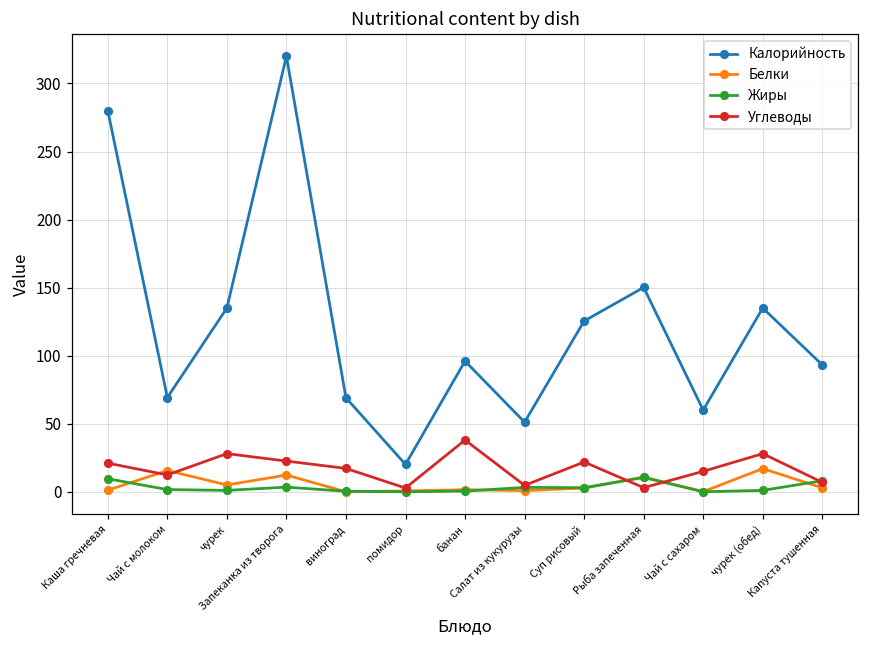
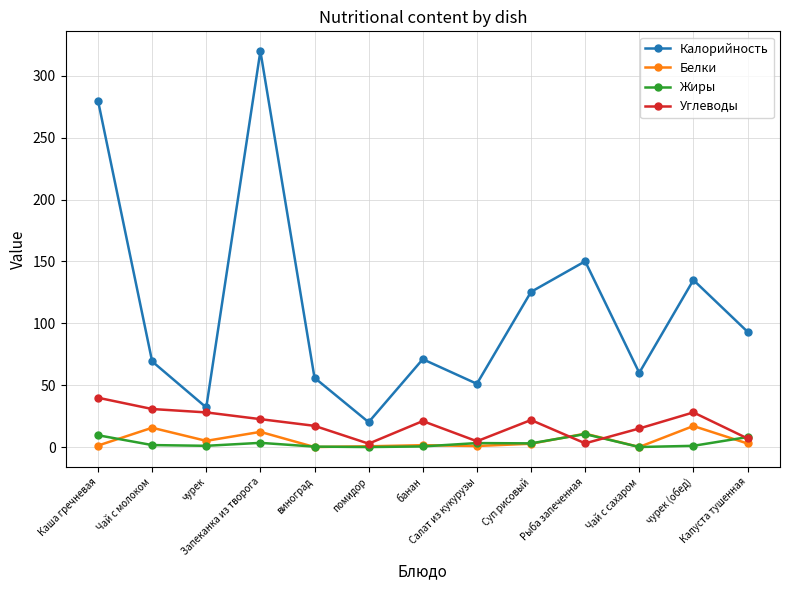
  {
    "Калорийность": {
      "Каша гречневая": 280,
      "Чай с молоком": 69,
-     "чурек": 135,
+     "чурек": 32,
      "Запеканка из творога": 320,
-     "виноград": 69,
+     "виноград": 56,
      "помидор": 20,
-     "банан": 96,
+     "банан": 71,
      "Салат из кукурузы": 51,
      "Суп рисовый": 125,
      "Рыба запеченная": 150,
      "Чай с сахаром": 60,
      "чурек (обед)": 135,
      "Капуста тушенная": 93
    },
    "Белки": {
      "Каша гречневая": 1,
      "Чай с молоком": 16,
      "чурек": 5,
      "Запеканка из творога": 12,
      "Салат из кукурузы": 1,
      "чурек (обед)": 17,
      "Капуста тушенная": 3
    },
    "Жиры": {
      "Каша гречневая": 10,
      "Чай с молоком": 2,
      "чурек": 1,
      "Запеканка из творога": 3,
      "чурек (обед)": 1
    },
    "Углеводы": {
-     "Каша гречневая": 21,
-     "Чай с молоком": 12,
+     "Каша гречневая": 40,
+     "Чай с молоком": 31,
      "чурек": 28,
      "Запеканка из творога": 23,
      "виноград": 17,
      "помидор": 3,
-     "банан": 38,
+     "банан": 21,
      "Суп рисовый": 22,
      "Рыба запеченная": 3,
      "Чай с сахаром": 15,
      "чурек (обед)": 28
    }
  }
